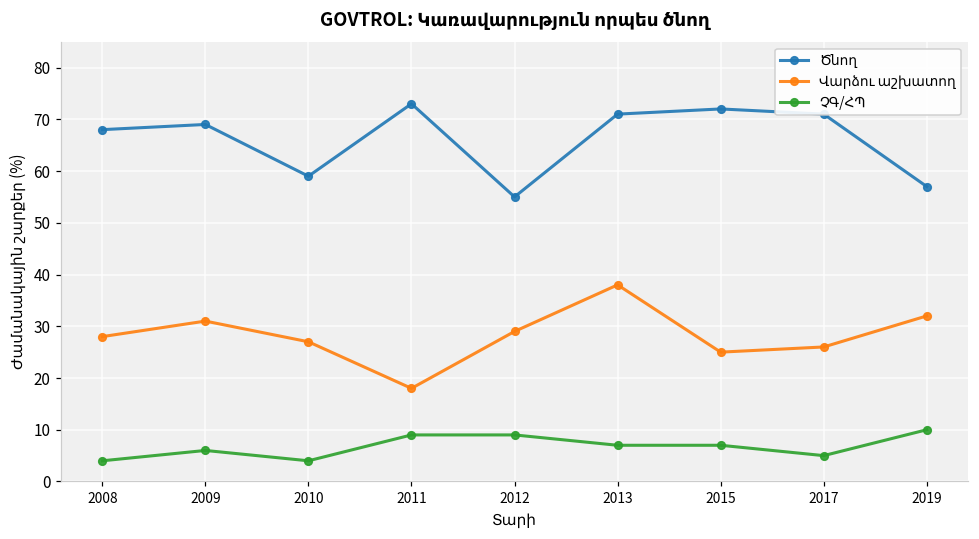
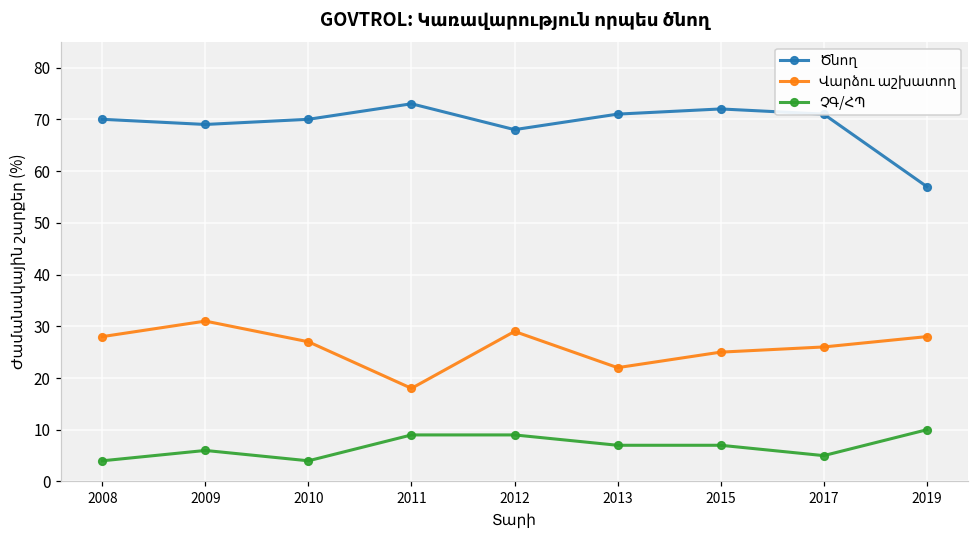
  {
    "Ծնող": {
-     "2008": 68,
+     "2008": 70,
      "2009": 69,
-     "2010": 59,
+     "2010": 70,
      "2011": 73,
-     "2012": 55,
+     "2012": 68,
      "2013": 71,
      "2015": 72,
      "2019": 57
    },
    "Վարձու աշխատող": {
      "2008": 28,
      "2009": 31,
      "2010": 27,
      "2011": 18,
      "2012": 29,
-     "2013": 38,
+     "2013": 22,
      "2015": 25,
      "2017": 26,
-     "2019": 32
+     "2019": 28
    },
    "ՉԳ/ՀՊ": {
      "2008": 4,
      "2009": 6,
      "2010": 4,
      "2011": 9,
      "2012": 9,
      "2013": 7,
      "2015": 7,
      "2017": 5,
      "2019": 10
    }
  }
